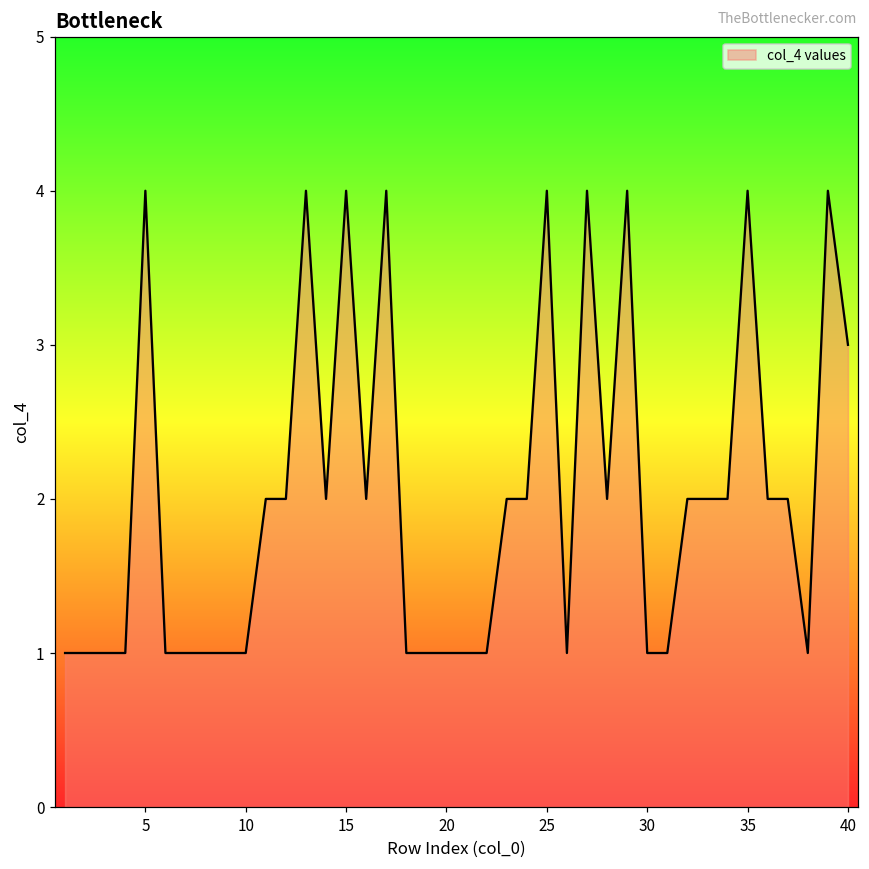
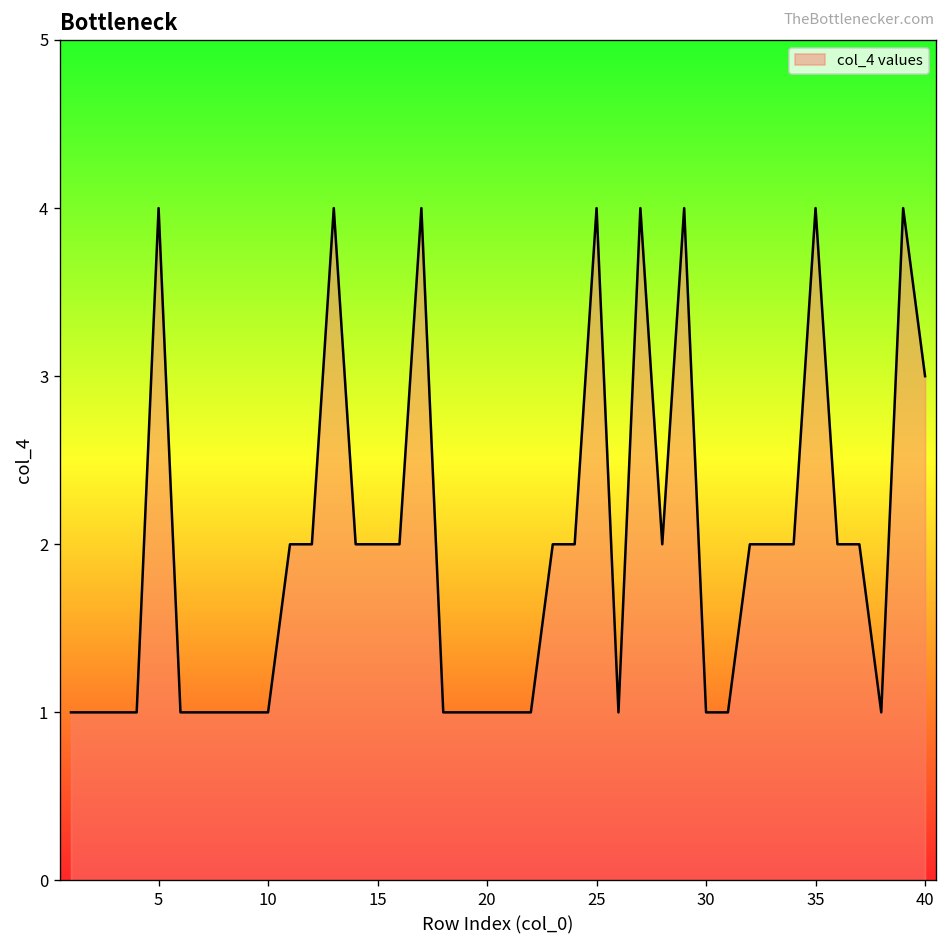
  {
    "5": 4,
    "10": 1,
-   "15": 4,
+   "15": 2,
    "20": 1,
    "25": 4,
    "30": 1,
    "35": 4,
    "40": 3
  }
